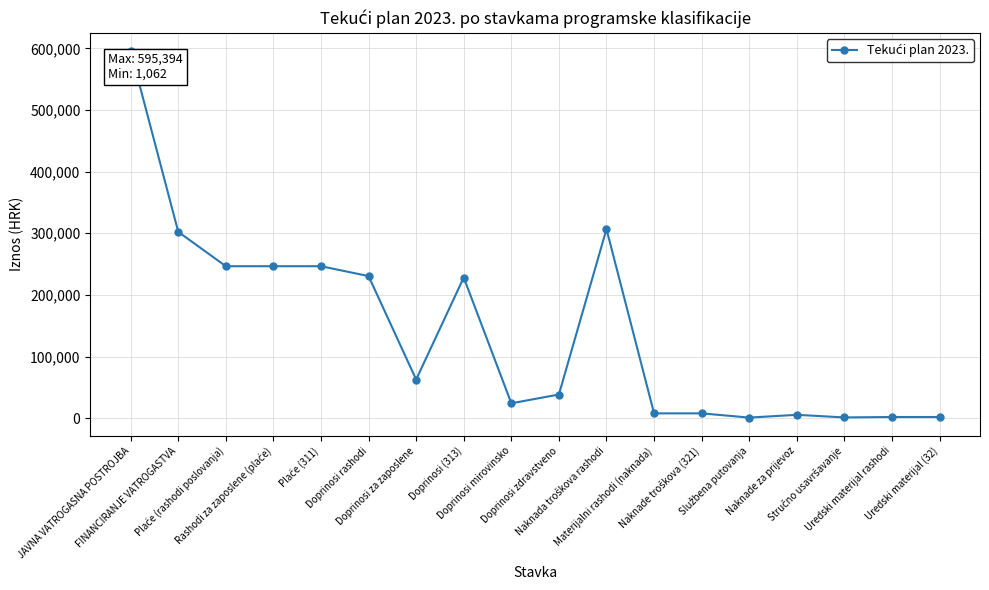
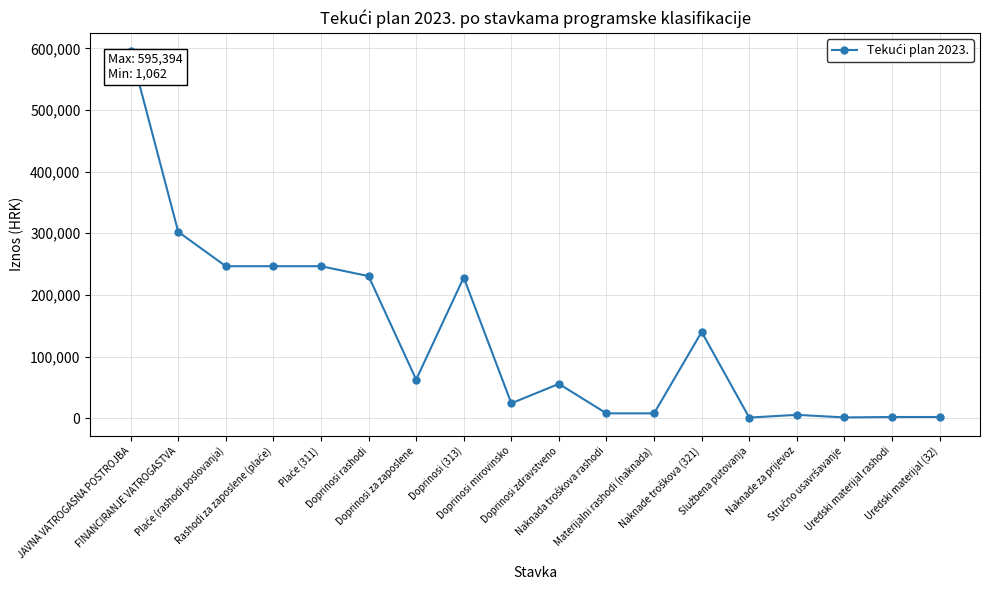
  {
    "FINANCIRANJE VATROGASTVA": "300,000",
    "Plaće (rashodi poslovanja)": "250,000",
    "Rashodi za zaposlene (plaće)": "250,000",
    "Plaće (311)": "250,000",
    "Doprinosi rashodi": "230,000",
    "Doprinosi za zaposlene": "60,000",
    "Doprinosi (313)": "230,000",
    "Doprinosi mirovinsko": "20,000",
-   "Doprinosi zdravstveno": "40,000",
-   "Naknada troškova rashodi": "310,000",
+   "Doprinosi zdravstveno": "60,000",
+   "Naknada troškova rashodi": "10,000",
    "Materijalni rashodi (naknada)": "10,000",
-   "Naknade troškova (321)": "10,000",
+   "Naknade troškova (321)": "140,000",
    "Službena putovanja": "0",
    "Naknade za prijevoz": "10,000",
    "Stručno usavršavanje": "0",
    "Uredski materijal rashodi": "0",
    "Uredski materijal (32)": "0"
  }
